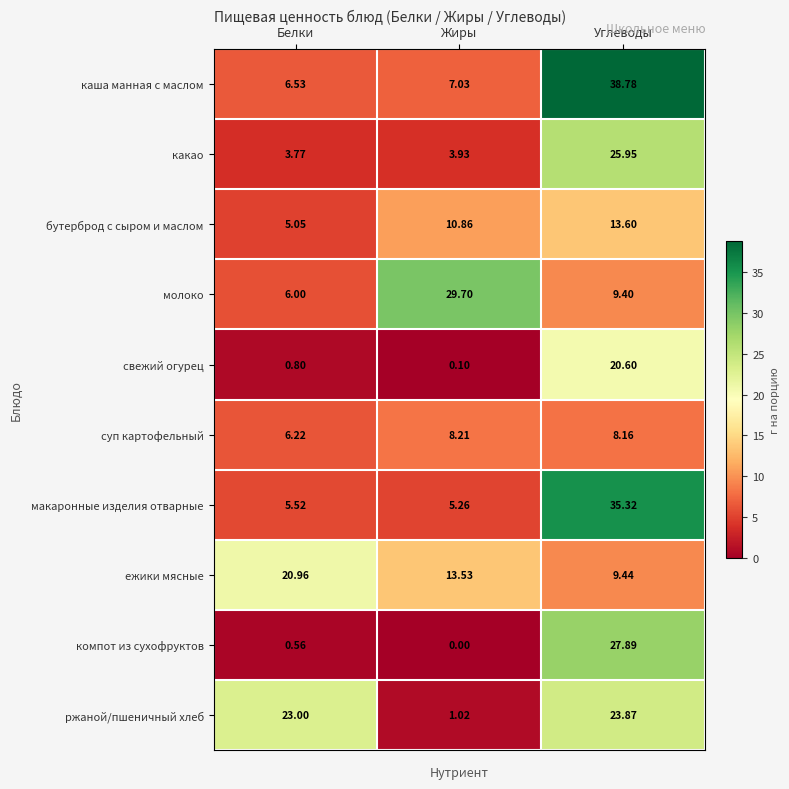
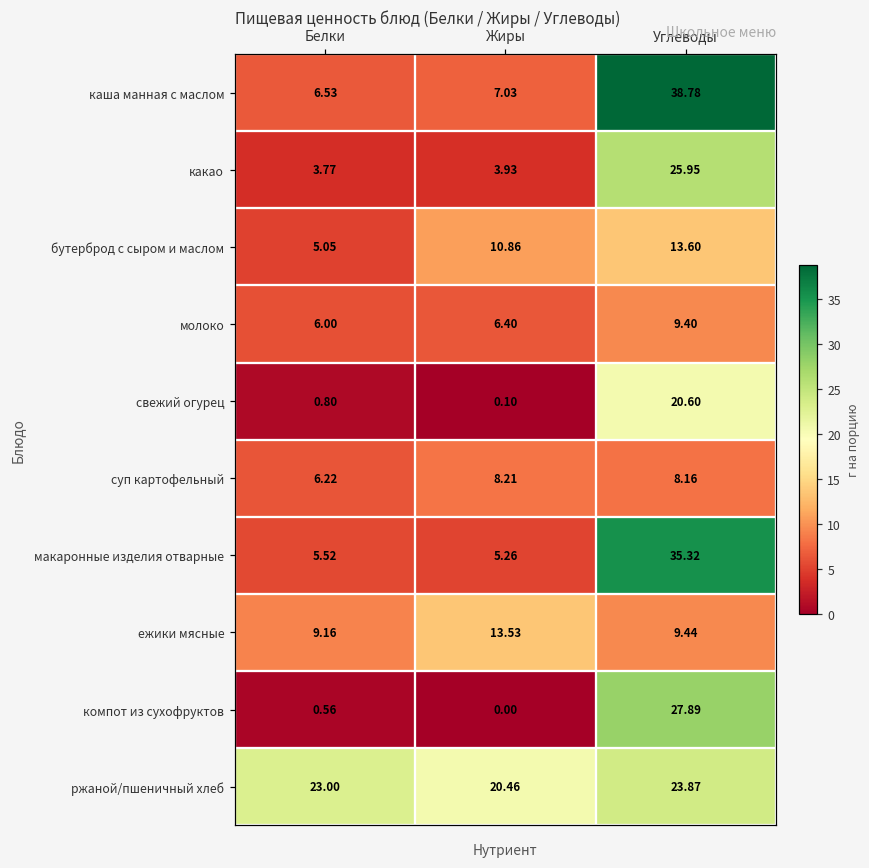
  {
    "каша манная с маслом": {
      "Белки": 6.53,
      "Жиры": 7.03,
      "Углеводы": 38.78
    },
    "какао": {
      "Белки": 3.77,
      "Жиры": 3.93,
      "Углеводы": 25.95
    },
    "бутерброд с сыром и маслом": {
      "Белки": 5.05,
      "Жиры": 10.86,
      "Углеводы": 13.60
    },
    "молоко": {
      "Белки": 6.00,
-     "Жиры": 29.70,
+     "Жиры": 6.40,
      "Углеводы": 9.40
    },
    "свежий огурец": {
      "Белки": 0.80,
      "Жиры": 0.10,
      "Углеводы": 20.60
    },
    "суп картофельный": {
      "Белки": 6.22,
      "Жиры": 8.21,
      "Углеводы": 8.16
    },
    "макаронные изделия отварные": {
      "Белки": 5.52,
      "Жиры": 5.26,
      "Углеводы": 35.32
    },
    "ежики мясные": {
-     "Белки": 20.96,
+     "Белки": 9.16,
      "Жиры": 13.53,
      "Углеводы": 9.44
    },
    "компот из сухофруктов": {
      "Белки": 0.56,
      "Жиры": 0.00,
      "Углеводы": 27.89
    },
    "ржаной/пшеничный хлеб": {
      "Белки": 23.00,
-     "Жиры": 1.02,
+     "Жиры": 20.46,
      "Углеводы": 23.87
    }
  }
